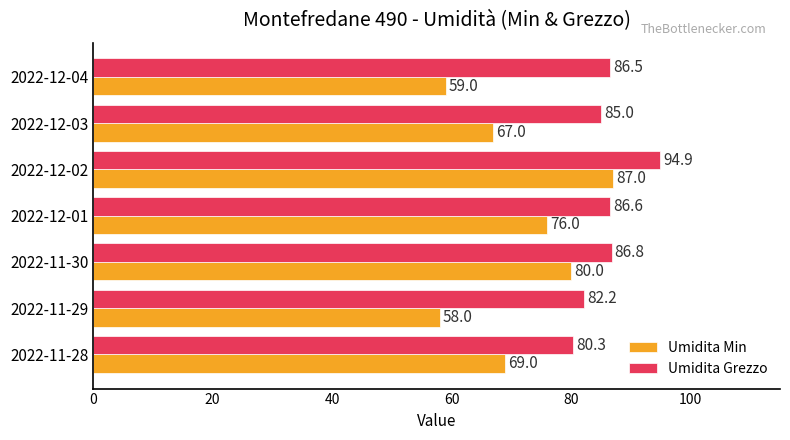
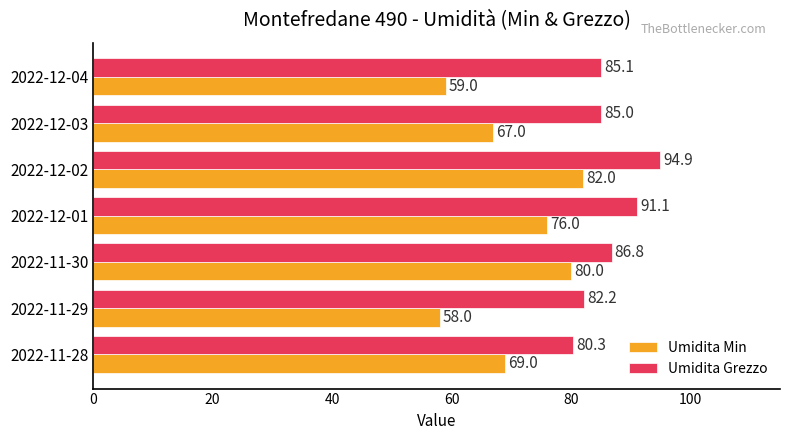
  {
    "Umidita Min": {
      "2022-12-04": 59.0,
      "2022-12-03": 67.0,
-     "2022-12-02": 87.0,
+     "2022-12-02": 82.0,
      "2022-12-01": 76.0,
      "2022-11-30": 80.0,
      "2022-11-29": 58.0,
      "2022-11-28": 69.0
    },
    "Umidita Grezzo": {
-     "2022-12-04": 86.5,
+     "2022-12-04": 85.1,
      "2022-12-03": 85.0,
      "2022-12-02": 94.9,
-     "2022-12-01": 86.6,
+     "2022-12-01": 91.1,
      "2022-11-30": 86.8,
      "2022-11-29": 82.2,
      "2022-11-28": 80.3
    }
  }
